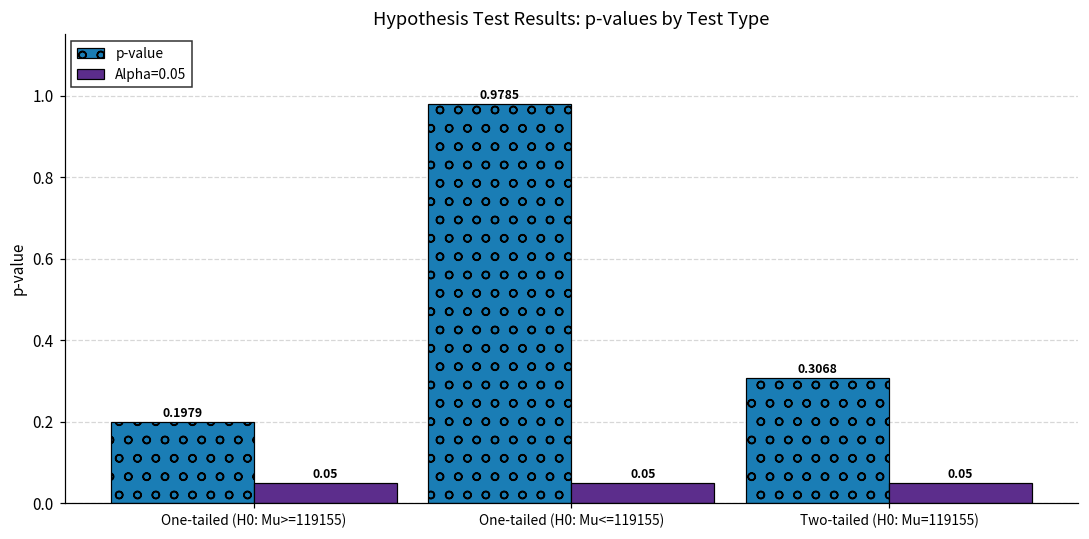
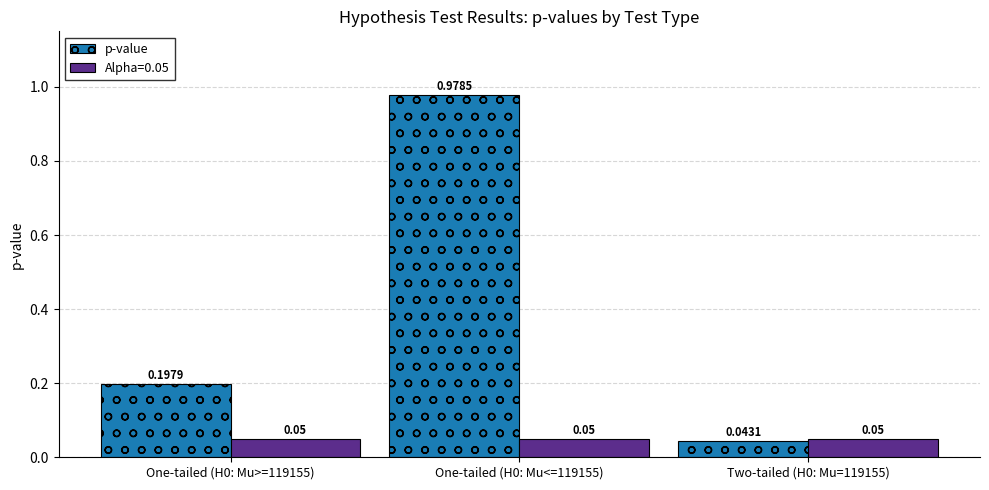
  {
    "p-value": {
      "One-tailed (H0: Mu>=119155)": 0.1979,
      "One-tailed (H0: Mu<=119155)": 0.9785,
-     "Two-tailed (H0: Mu=119155)": 0.3068
+     "Two-tailed (H0: Mu=119155)": 0.0431
    },
    "Alpha=0.05": {
      "One-tailed (H0: Mu>=119155)": 0.05,
      "One-tailed (H0: Mu<=119155)": 0.05,
      "Two-tailed (H0: Mu=119155)": 0.05
    }
  }
